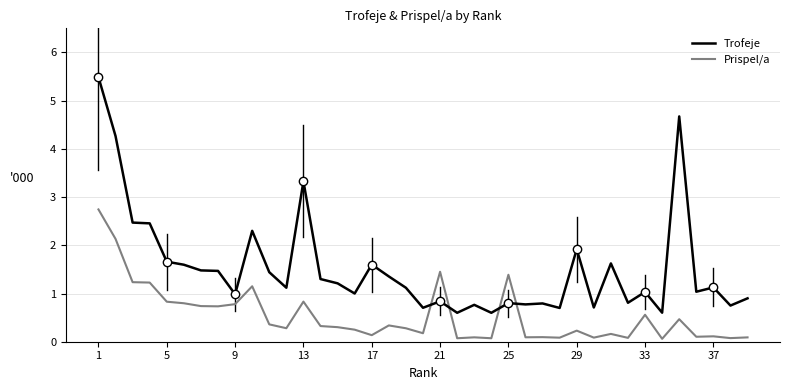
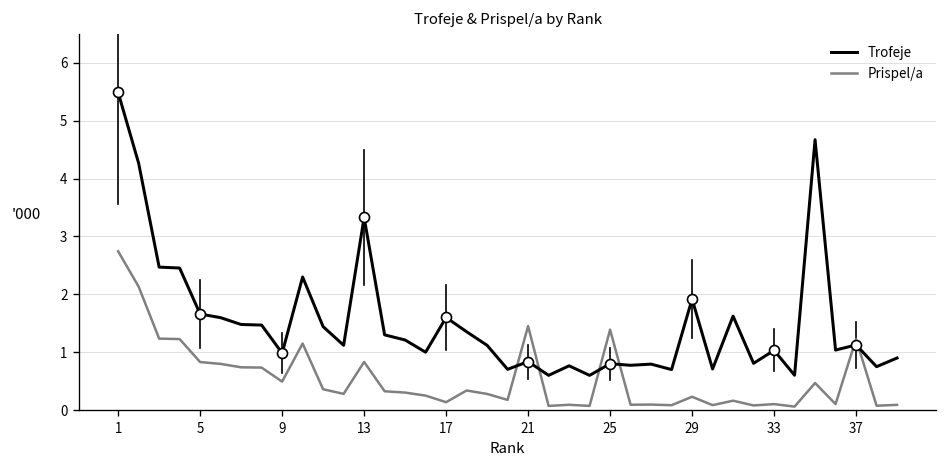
  {
    "Prispel/a": {
      "1": 2.7,
      "5": 0.8,
-     "9": 0.8,
+     "9": 0.5,
      "13": 0.8,
      "17": 0.1,
      "21": 1.5,
      "25": 1.4,
      "29": 0.2,
-     "33": 0.6,
-     "37": 0.1
+     "33": 0.1,
+     "37": 1.2
    }
  }
